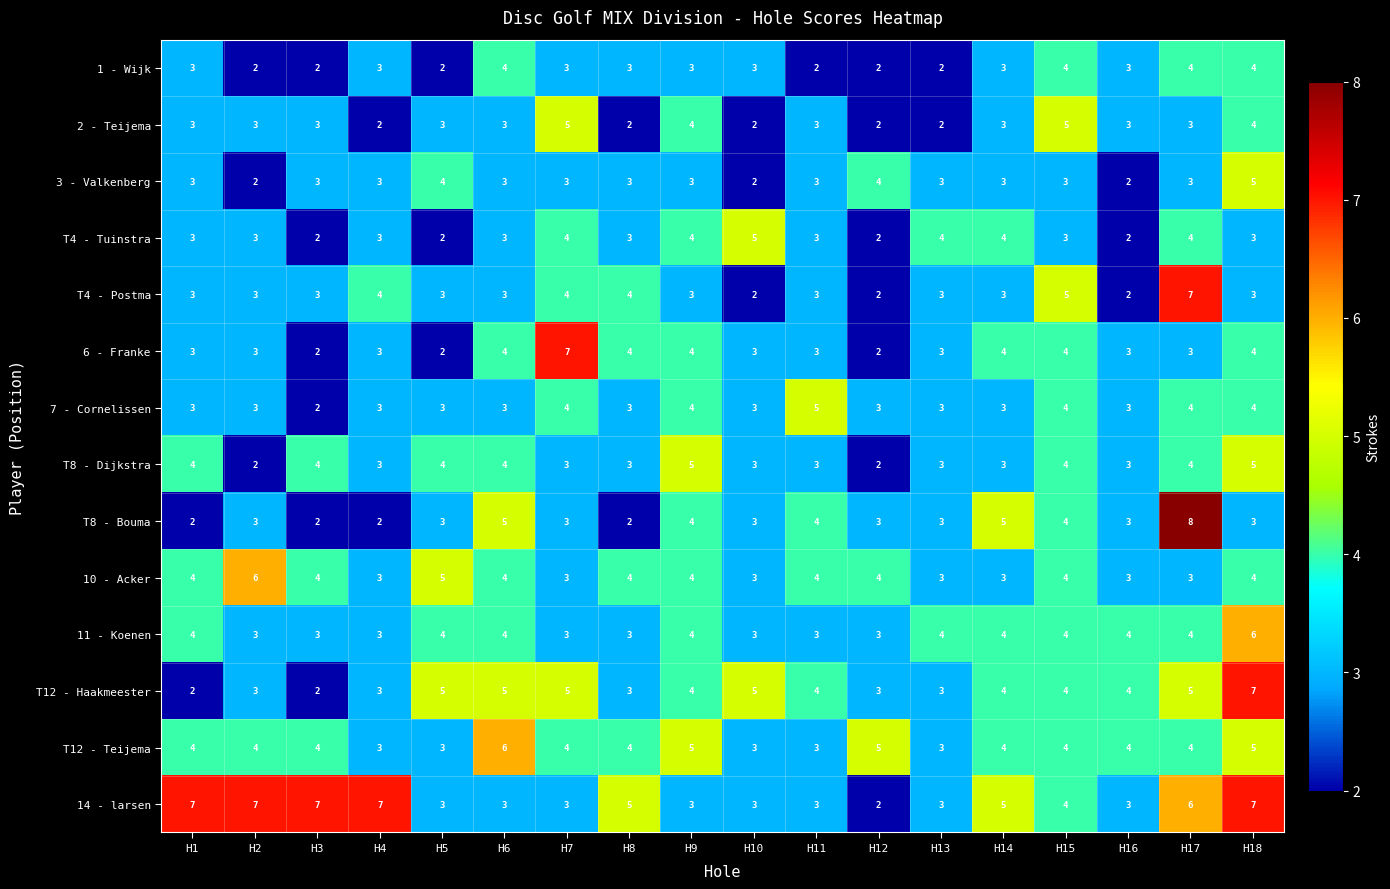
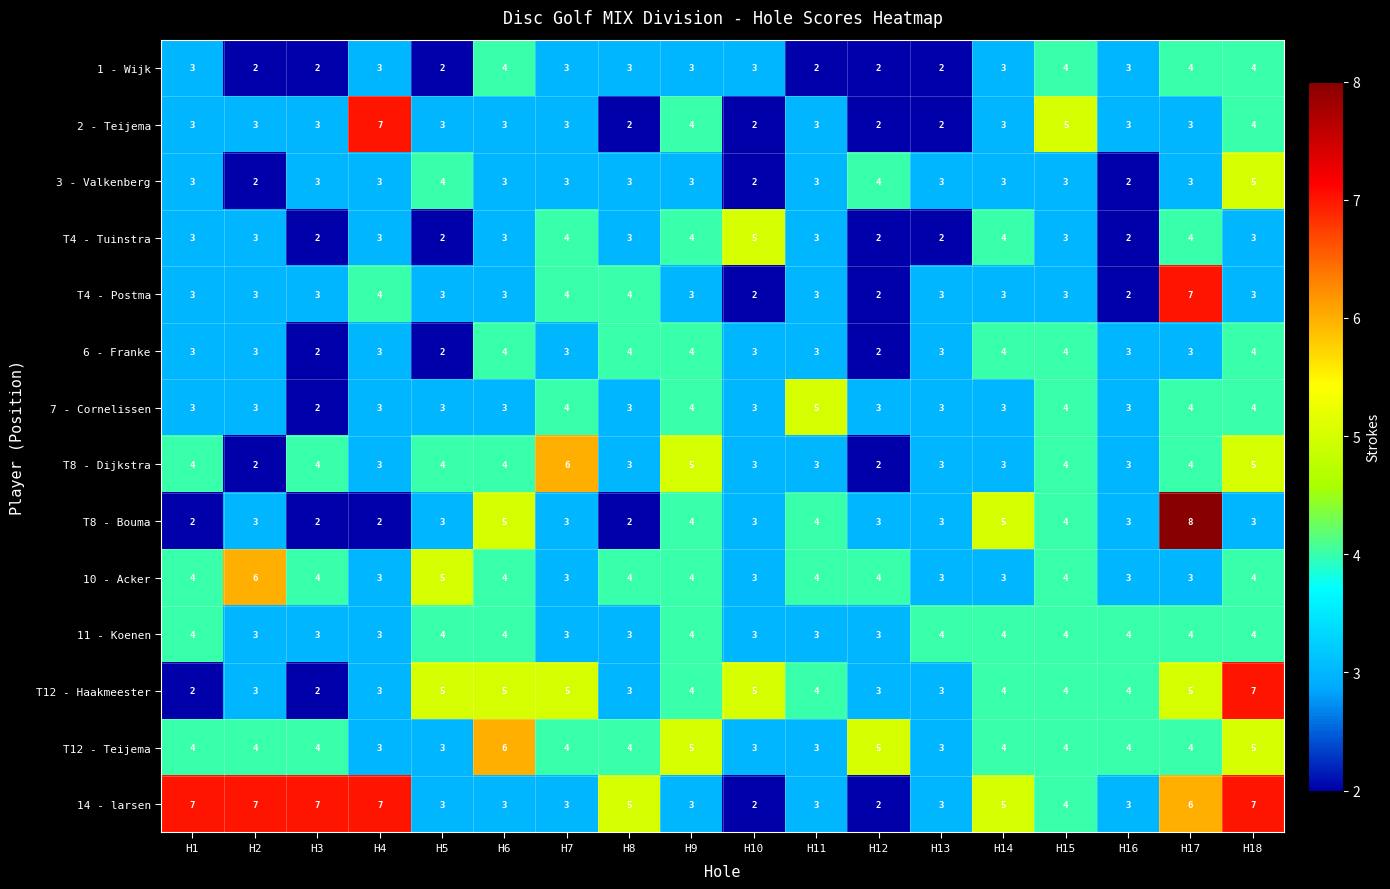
  {
    "2 - Teijema": {
      "H1": 3,
      "H2": 3,
      "H3": 3,
-     "H4": 2,
+     "H4": 7,
      "H5": 3,
      "H6": 3,
-     "H7": 5,
+     "H7": 3,
      "H8": 2,
      "H9": 4,
      "H10": 2,
      "H11": 3,
      "H12": 2,
      "H13": 2,
      "H14": 3,
      "H15": 5,
      "H16": 3,
      "H17": 3,
      "H18": 4
    },
    "T4 - Tuinstra": {
      "H1": 3,
      "H2": 3,
      "H3": 2,
      "H4": 3,
      "H5": 2,
      "H6": 3,
      "H7": 4,
      "H8": 3,
      "H9": 4,
      "H10": 5,
      "H11": 3,
      "H12": 2,
-     "H13": 4,
+     "H13": 2,
      "H14": 4,
      "H15": 3,
      "H16": 2,
      "H17": 4,
      "H18": 3
    },
    "T4 - Postma": {
      "H1": 3,
      "H2": 3,
      "H3": 3,
      "H4": 4,
      "H5": 3,
      "H6": 3,
      "H7": 4,
      "H8": 4,
      "H9": 3,
      "H10": 2,
      "H11": 3,
      "H12": 2,
      "H13": 3,
      "H14": 3,
-     "H15": 5,
+     "H15": 3,
      "H16": 2,
      "H17": 7,
      "H18": 3
    },
    "6 - Franke": {
      "H1": 3,
      "H2": 3,
      "H3": 2,
      "H4": 3,
      "H5": 2,
      "H6": 4,
-     "H7": 7,
+     "H7": 3,
      "H8": 4,
      "H9": 4,
      "H10": 3,
      "H11": 3,
      "H12": 2,
      "H13": 3,
      "H14": 4,
      "H15": 4,
      "H16": 3,
      "H17": 3,
      "H18": 4
    },
    "T8 - Dijkstra": {
      "H1": 4,
      "H2": 2,
      "H3": 4,
      "H4": 3,
      "H5": 4,
      "H6": 4,
-     "H7": 3,
+     "H7": 6,
      "H8": 3,
      "H9": 5,
      "H10": 3,
      "H11": 3,
      "H12": 2,
      "H13": 3,
      "H14": 3,
      "H15": 4,
      "H16": 3,
      "H17": 4,
      "H18": 5
    },
    "11 - Koenen": {
      "H1": 4,
      "H2": 3,
      "H3": 3,
      "H4": 3,
      "H5": 4,
      "H6": 4,
      "H7": 3,
      "H8": 3,
      "H9": 4,
      "H10": 3,
      "H11": 3,
      "H12": 3,
      "H13": 4,
      "H14": 4,
      "H15": 4,
      "H16": 4,
      "H17": 4,
-     "H18": 6
+     "H18": 4
    },
    "14 - larsen": {
      "H1": 7,
      "H2": 7,
      "H3": 7,
      "H4": 7,
      "H5": 3,
      "H6": 3,
      "H7": 3,
      "H8": 5,
      "H9": 3,
-     "H10": 3,
+     "H10": 2,
      "H11": 3,
      "H12": 2,
      "H13": 3,
      "H14": 5,
      "H15": 4,
      "H16": 3,
      "H17": 6,
      "H18": 7
    }
  }
